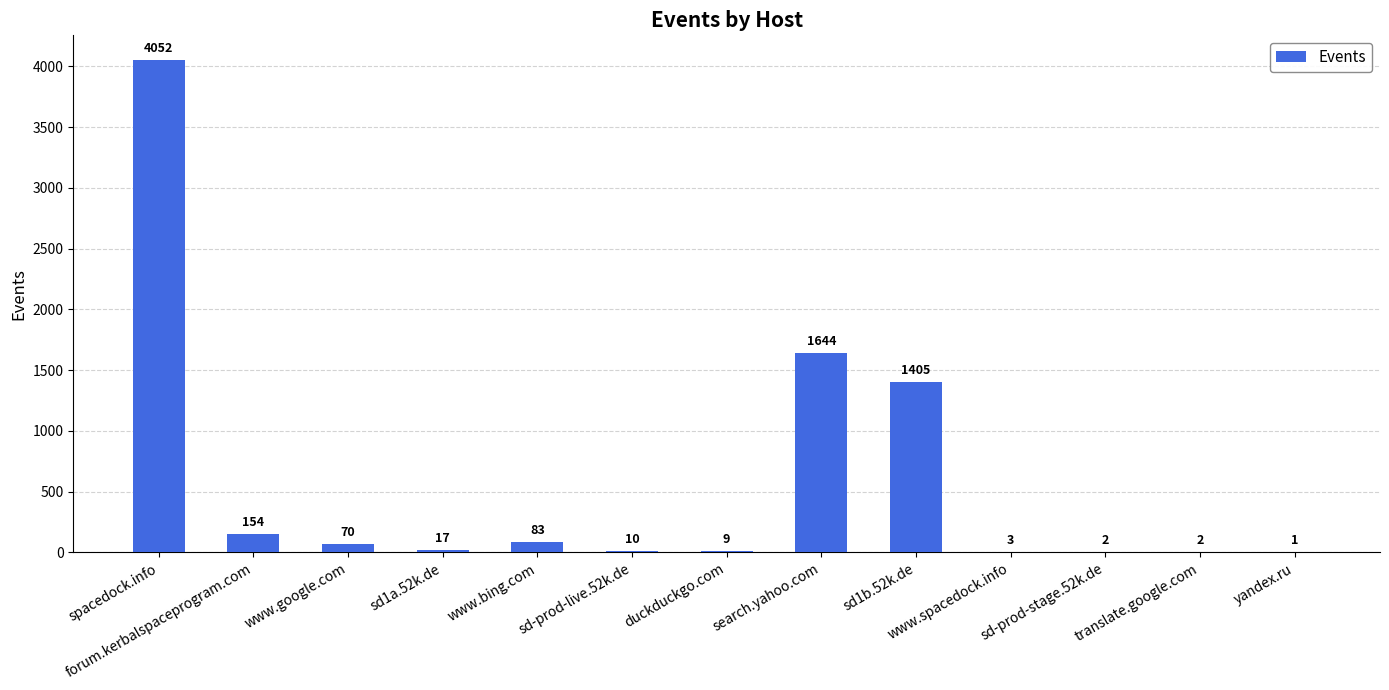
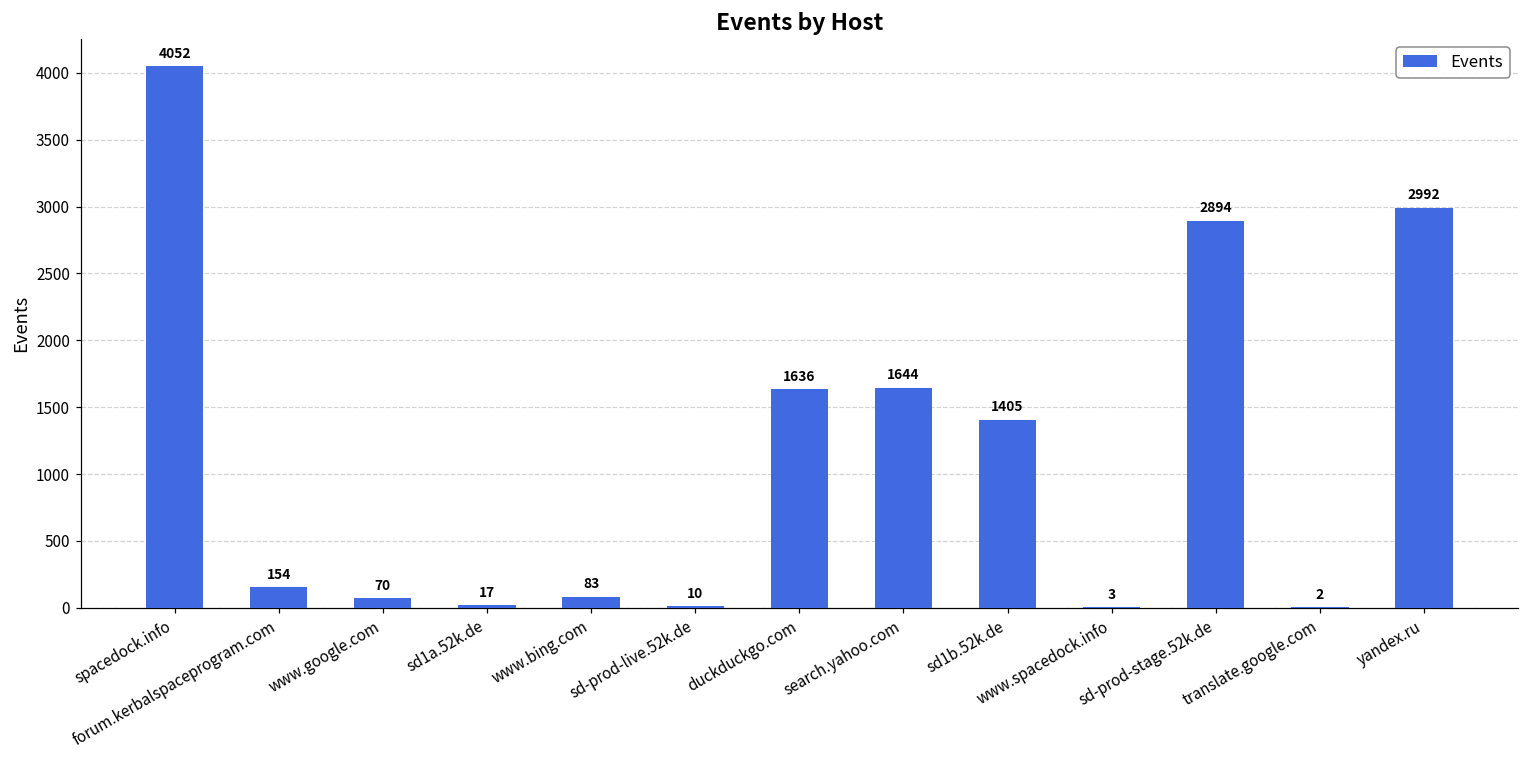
  {
    "spacedock.info": 4052,
    "forum.kerbalspaceprogram.com": 154,
    "www.google.com": 70,
    "sd1a.52k.de": 17,
    "www.bing.com": 83,
    "sd-prod-live.52k.de": 10,
-   "duckduckgo.com": 9,
+   "duckduckgo.com": 1636,
    "search.yahoo.com": 1644,
    "sd1b.52k.de": 1405,
    "www.spacedock.info": 3,
-   "sd-prod-stage.52k.de": 2,
+   "sd-prod-stage.52k.de": 2894,
    "translate.google.com": 2,
-   "yandex.ru": 1
+   "yandex.ru": 2992
  }
